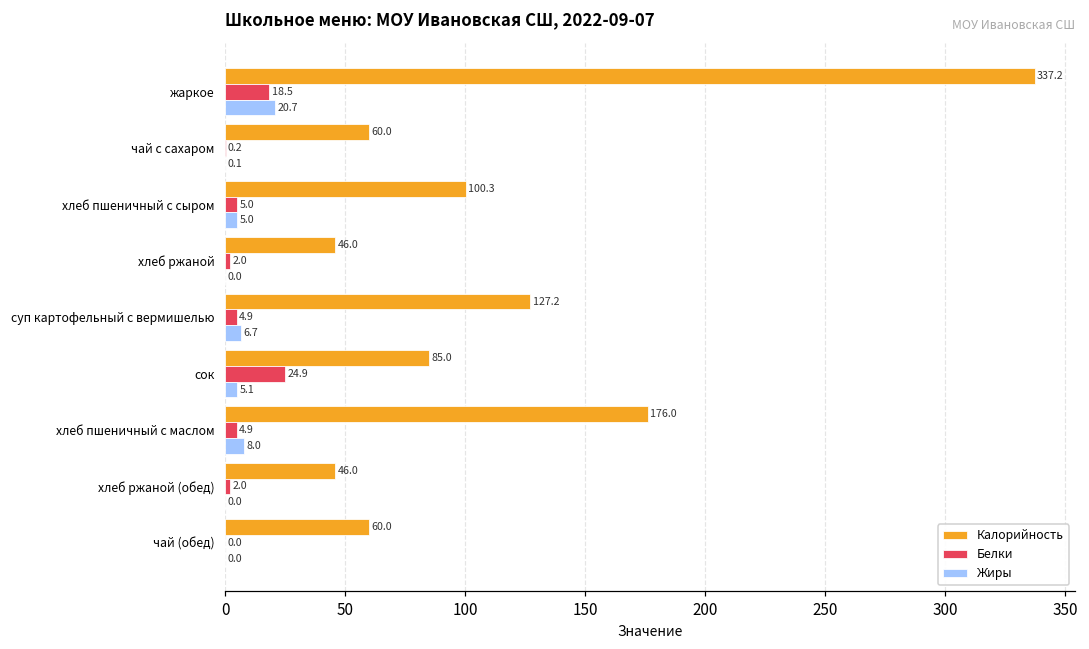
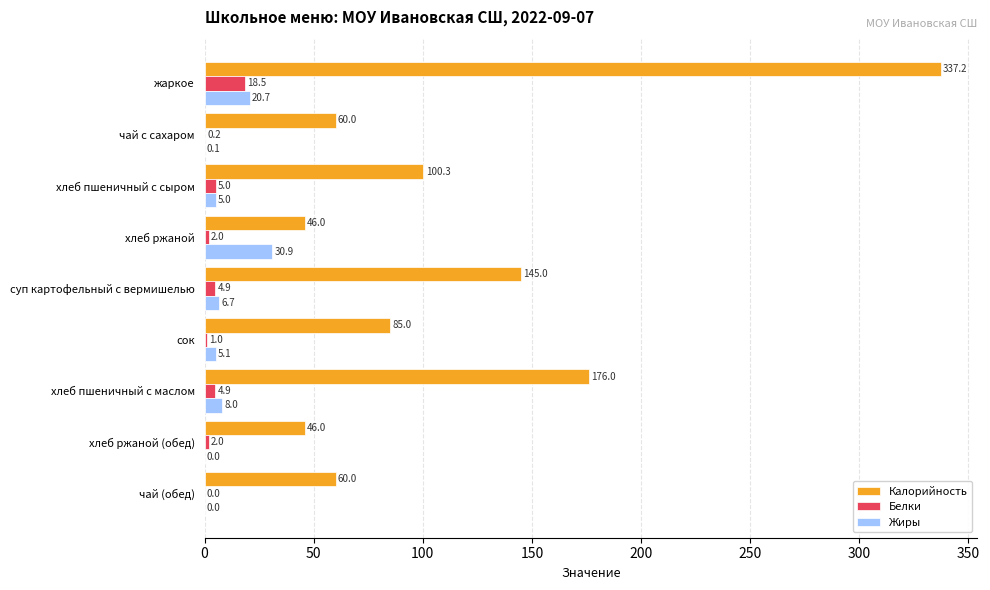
  {
    "Калорийность": {
      "жаркое": 337.2,
      "чай с сахаром": 60.0,
      "хлеб пшеничный с сыром": 100.3,
      "хлеб ржаной": 46.0,
-     "суп картофельный с вермишелью": 127.2,
+     "суп картофельный с вермишелью": 145.0,
      "сок": 85.0,
      "хлеб пшеничный с маслом": 176.0,
      "хлеб ржаной (обед)": 46.0,
      "чай (обед)": 60.0
    },
    "Белки": {
      "жаркое": 18.5,
      "чай с сахаром": 0.2,
      "хлеб пшеничный с сыром": 5.0,
      "хлеб ржаной": 2.0,
      "суп картофельный с вермишелью": 4.9,
-     "сок": 24.9,
+     "сок": 1.0,
      "хлеб пшеничный с маслом": 4.9,
      "хлеб ржаной (обед)": 2.0,
      "чай (обед)": 0.0
    },
    "Жиры": {
      "жаркое": 20.7,
      "чай с сахаром": 0.1,
      "хлеб пшеничный с сыром": 5.0,
-     "хлеб ржаной": 0.0,
+     "хлеб ржаной": 30.9,
      "суп картофельный с вермишелью": 6.7,
      "сок": 5.1,
      "хлеб пшеничный с маслом": 8.0,
      "хлеб ржаной (обед)": 0.0,
      "чай (обед)": 0.0
    }
  }
